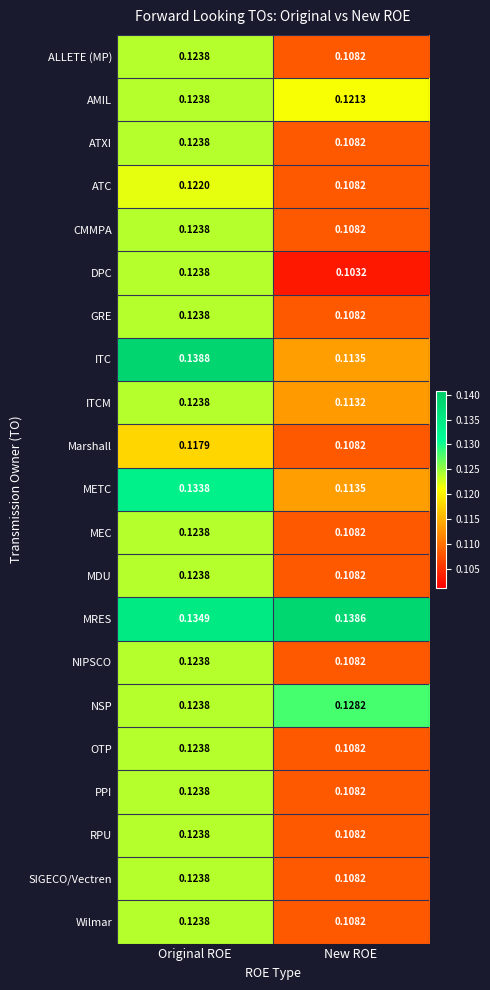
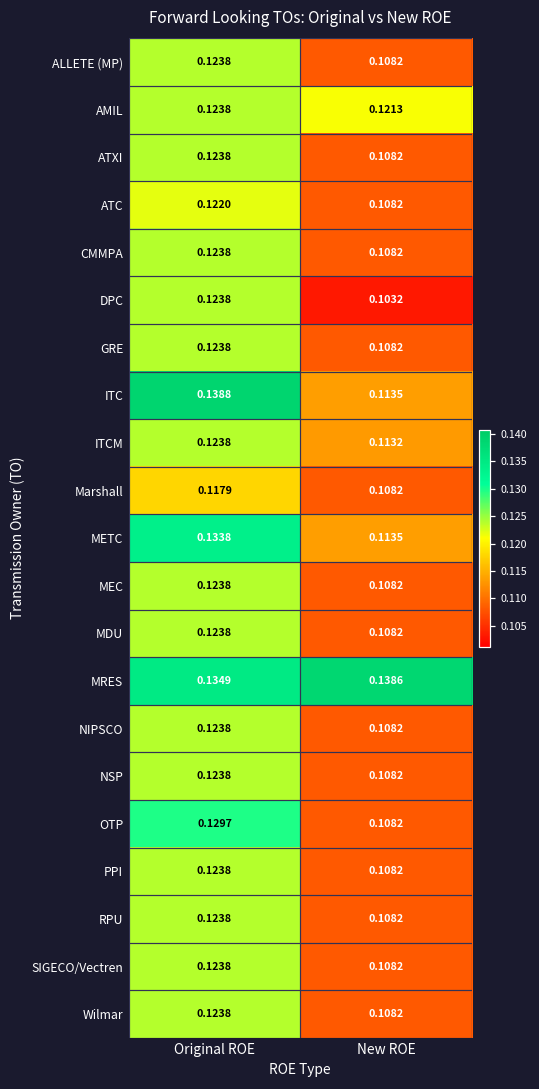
  {
    "ALLETE (MP)": {
      "Original ROE": 0.1238,
      "New ROE": 0.1082
    },
    "AMIL": {
      "Original ROE": 0.1238,
      "New ROE": 0.1213
    },
    "ATXI": {
      "Original ROE": 0.1238,
      "New ROE": 0.1082
    },
    "ATC": {
      "Original ROE": 0.1220,
      "New ROE": 0.1082
    },
    "CMMPA": {
      "Original ROE": 0.1238,
      "New ROE": 0.1082
    },
    "DPC": {
      "Original ROE": 0.1238,
      "New ROE": 0.1032
    },
    "GRE": {
      "Original ROE": 0.1238,
      "New ROE": 0.1082
    },
    "ITC": {
      "Original ROE": 0.1388,
      "New ROE": 0.1135
    },
    "ITCM": {
      "Original ROE": 0.1238,
      "New ROE": 0.1132
    },
    "Marshall": {
      "Original ROE": 0.1179,
      "New ROE": 0.1082
    },
    "METC": {
      "Original ROE": 0.1338,
      "New ROE": 0.1135
    },
    "MEC": {
      "Original ROE": 0.1238,
      "New ROE": 0.1082
    },
    "MDU": {
      "Original ROE": 0.1238,
      "New ROE": 0.1082
    },
    "MRES": {
      "Original ROE": 0.1349,
      "New ROE": 0.1386
    },
    "NIPSCO": {
      "Original ROE": 0.1238,
      "New ROE": 0.1082
    },
    "NSP": {
      "Original ROE": 0.1238,
-     "New ROE": 0.1282
+     "New ROE": 0.1082
    },
    "OTP": {
-     "Original ROE": 0.1238,
+     "Original ROE": 0.1297,
      "New ROE": 0.1082
    },
    "PPI": {
      "Original ROE": 0.1238,
      "New ROE": 0.1082
    },
    "RPU": {
      "Original ROE": 0.1238,
      "New ROE": 0.1082
    },
    "SIGECO/Vectren": {
      "Original ROE": 0.1238,
      "New ROE": 0.1082
    },
    "Wilmar": {
      "Original ROE": 0.1238,
      "New ROE": 0.1082
    }
  }
